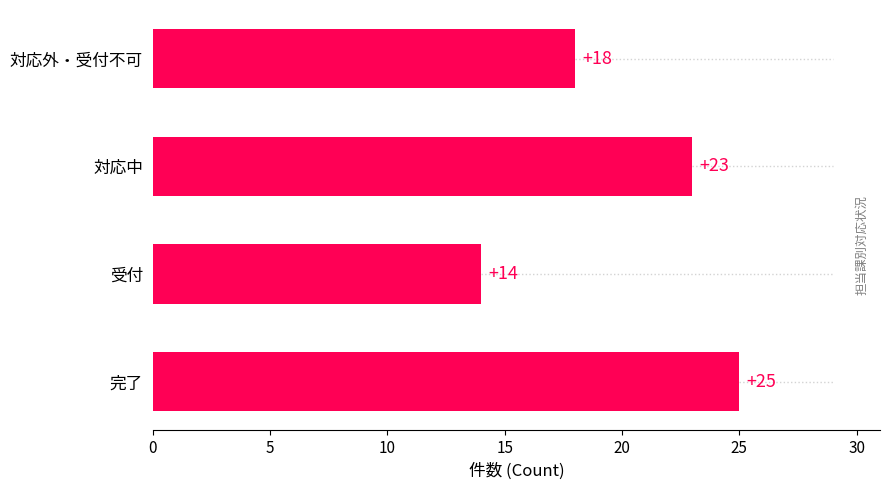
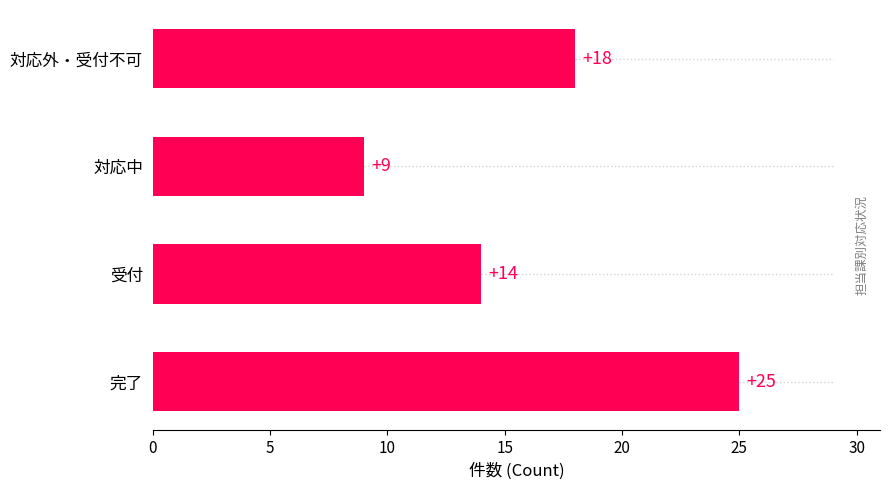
  {
    "対応外・受付不可": "+18",
-   "対応中": "+23",
+   "対応中": "+9",
    "受付": "+14",
    "完了": "+25"
  }
